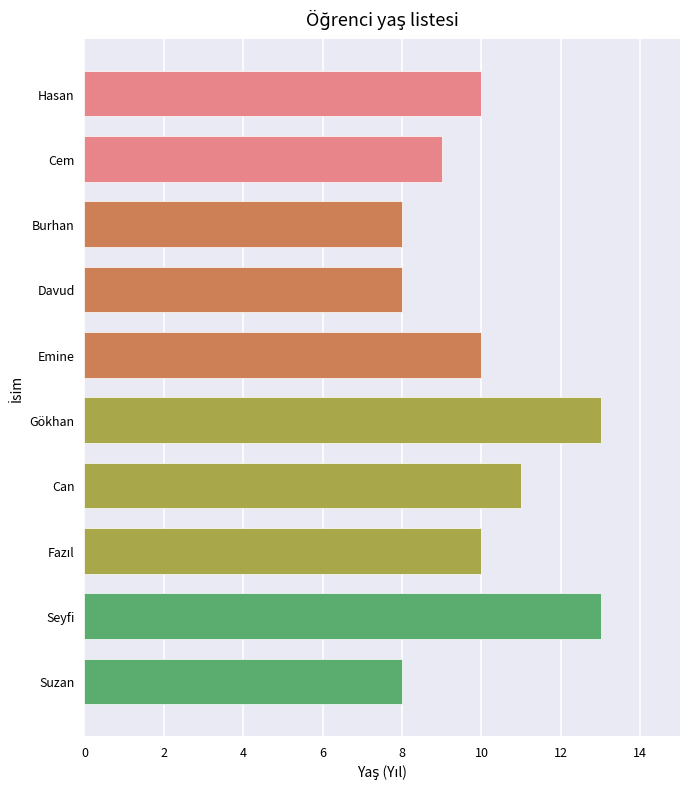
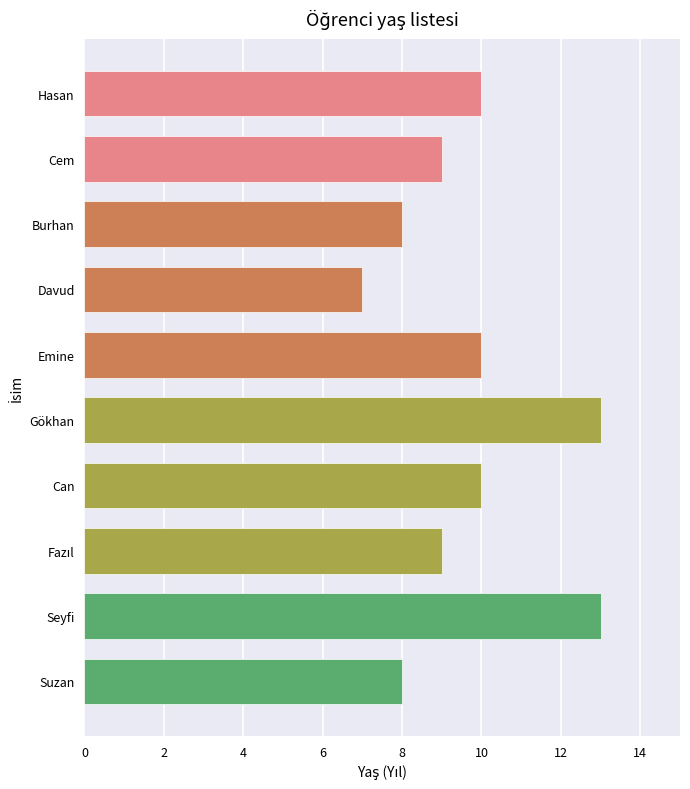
  {
    "Hasan": 10,
    "Cem": 9,
    "Burhan": 8,
-   "Davud": 8,
+   "Davud": 7,
    "Emine": 10,
    "Gökhan": 13,
-   "Can": 11,
-   "Fazıl": 10,
+   "Can": 10,
+   "Fazıl": 9,
    "Seyfi": 13,
    "Suzan": 8
  }
